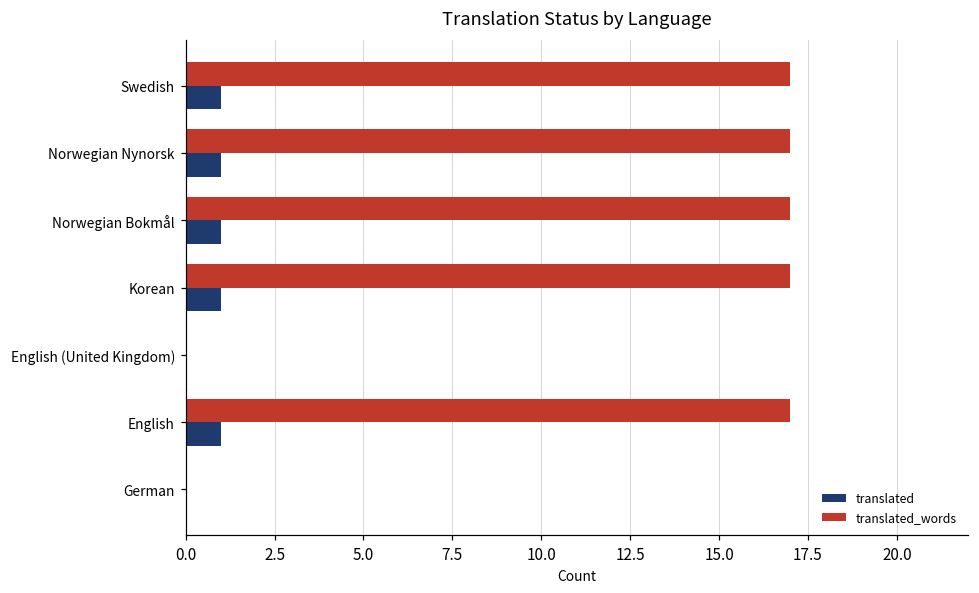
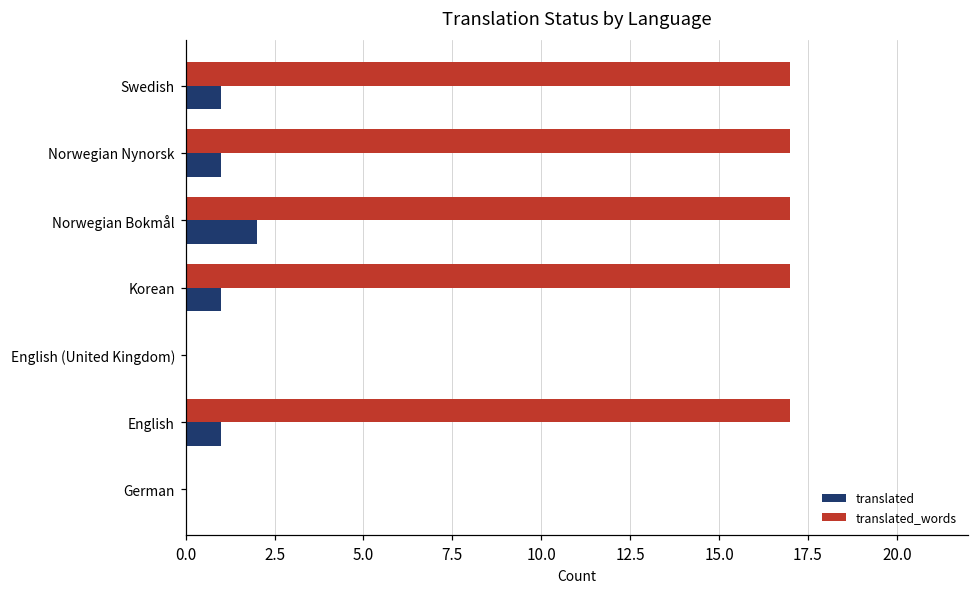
  {
    "translated": {
      "Swedish": 1,
      "Norwegian Nynorsk": 1,
-     "Norwegian Bokmål": 1,
+     "Norwegian Bokmål": 2,
      "Korean": 1,
      "English (United Kingdom)": 0,
      "English": 1,
      "German": 0
    },
    "translated_words": {
      "Swedish": 17,
      "Norwegian Nynorsk": 17,
      "Norwegian Bokmål": 17,
      "Korean": 17,
      "English (United Kingdom)": 0,
      "English": 17,
      "German": 0
    }
  }
